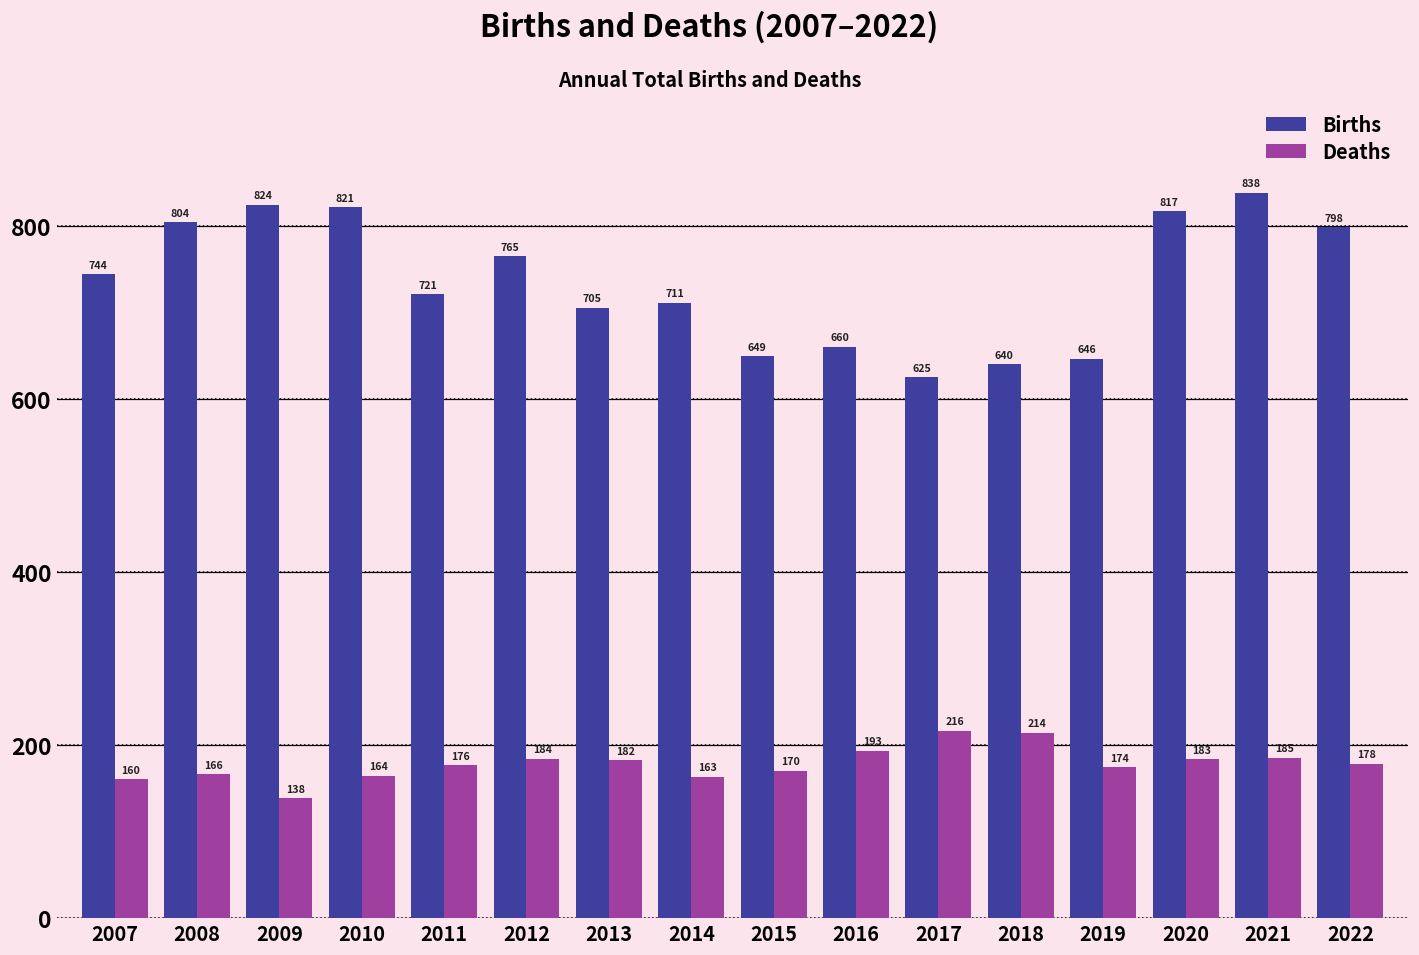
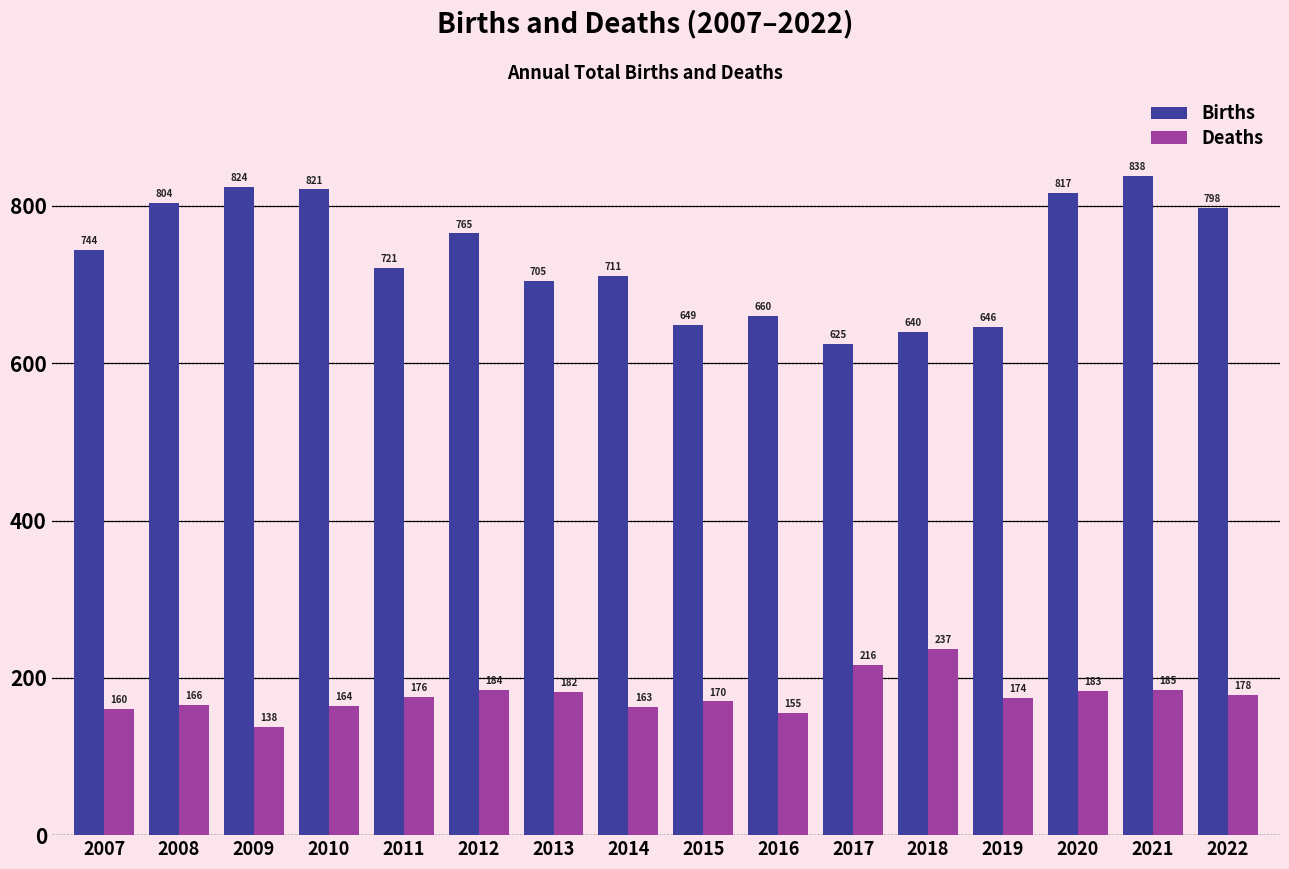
  {
    "Births": {
      "2007": 744,
      "2008": 804,
      "2009": 824,
      "2010": 821,
      "2011": 721,
      "2012": 765,
      "2013": 705,
      "2014": 711,
      "2015": 649,
      "2016": 660,
      "2017": 625,
      "2018": 640,
      "2019": 646,
      "2020": 817,
      "2021": 838,
      "2022": 798
    },
    "Deaths": {
      "2007": 160,
      "2008": 166,
      "2009": 138,
      "2010": 164,
      "2011": 176,
      "2012": 184,
      "2013": 182,
      "2014": 163,
      "2015": 170,
-     "2016": 193,
+     "2016": 155,
      "2017": 216,
-     "2018": 214,
+     "2018": 237,
      "2019": 174,
      "2020": 183,
      "2021": 185,
      "2022": 178
    }
  }
